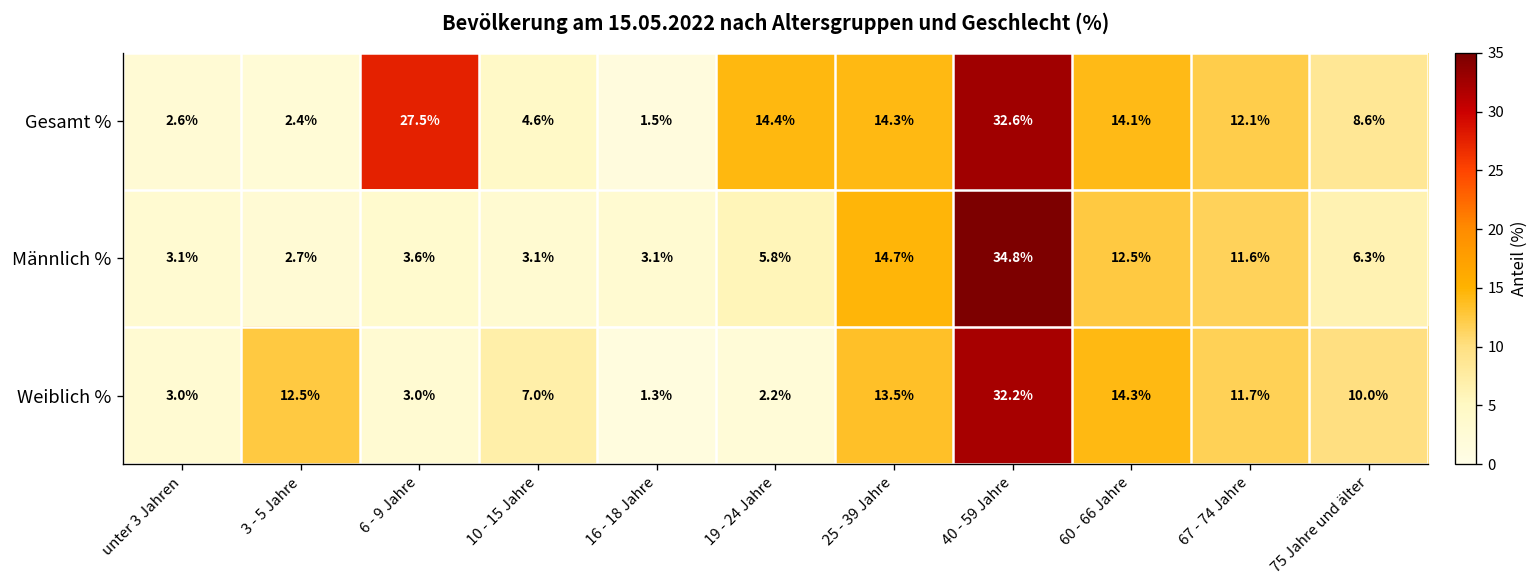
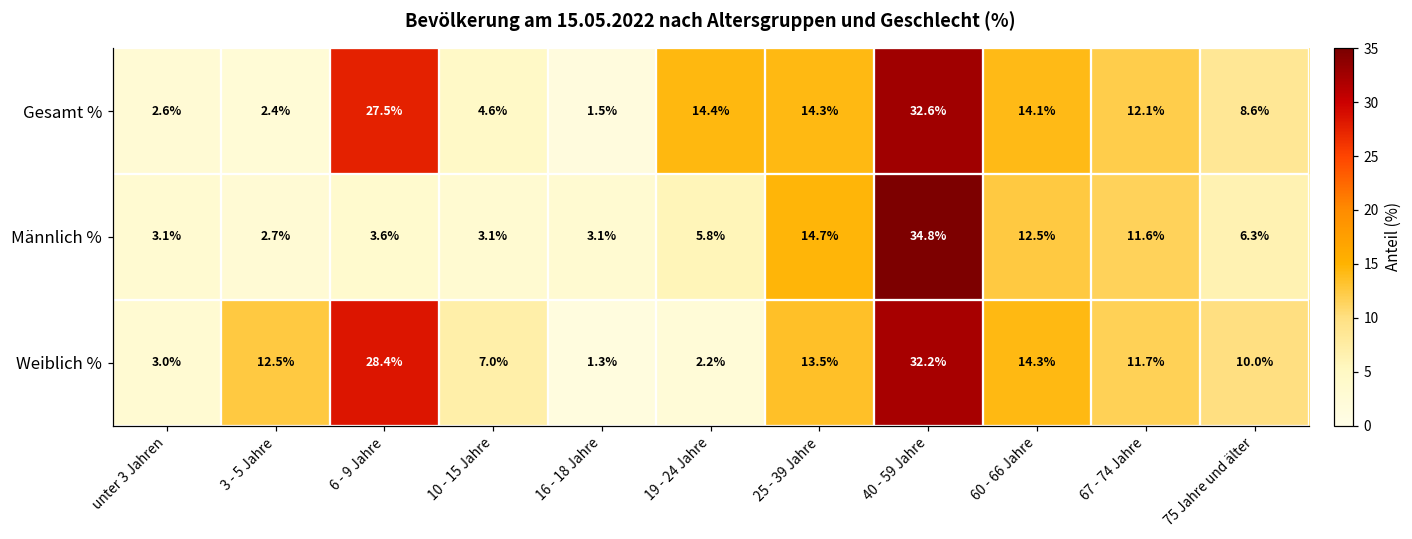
  {
    "Gesamt %": {
      "unter 3 Jahren": "2.6%",
      "3 - 5 Jahre": "2.4%",
      "6 - 9 Jahre": "27.5%",
      "10 - 15 Jahre": "4.6%",
      "16 - 18 Jahre": "1.5%",
      "19 - 24 Jahre": "14.4%",
      "25 - 39 Jahre": "14.3%",
      "40 - 59 Jahre": "32.6%",
      "60 - 66 Jahre": "14.1%",
      "67 - 74 Jahre": "12.1%",
      "75 Jahre und älter": "8.6%"
    },
    "Männlich %": {
      "unter 3 Jahren": "3.1%",
      "3 - 5 Jahre": "2.7%",
      "6 - 9 Jahre": "3.6%",
      "10 - 15 Jahre": "3.1%",
      "16 - 18 Jahre": "3.1%",
      "19 - 24 Jahre": "5.8%",
      "25 - 39 Jahre": "14.7%",
      "40 - 59 Jahre": "34.8%",
      "60 - 66 Jahre": "12.5%",
      "67 - 74 Jahre": "11.6%",
      "75 Jahre und älter": "6.3%"
    },
    "Weiblich %": {
      "unter 3 Jahren": "3.0%",
      "3 - 5 Jahre": "12.5%",
-     "6 - 9 Jahre": "3.0%",
+     "6 - 9 Jahre": "28.4%",
      "10 - 15 Jahre": "7.0%",
      "16 - 18 Jahre": "1.3%",
      "19 - 24 Jahre": "2.2%",
      "25 - 39 Jahre": "13.5%",
      "40 - 59 Jahre": "32.2%",
      "60 - 66 Jahre": "14.3%",
      "67 - 74 Jahre": "11.7%",
      "75 Jahre und älter": "10.0%"
    }
  }
